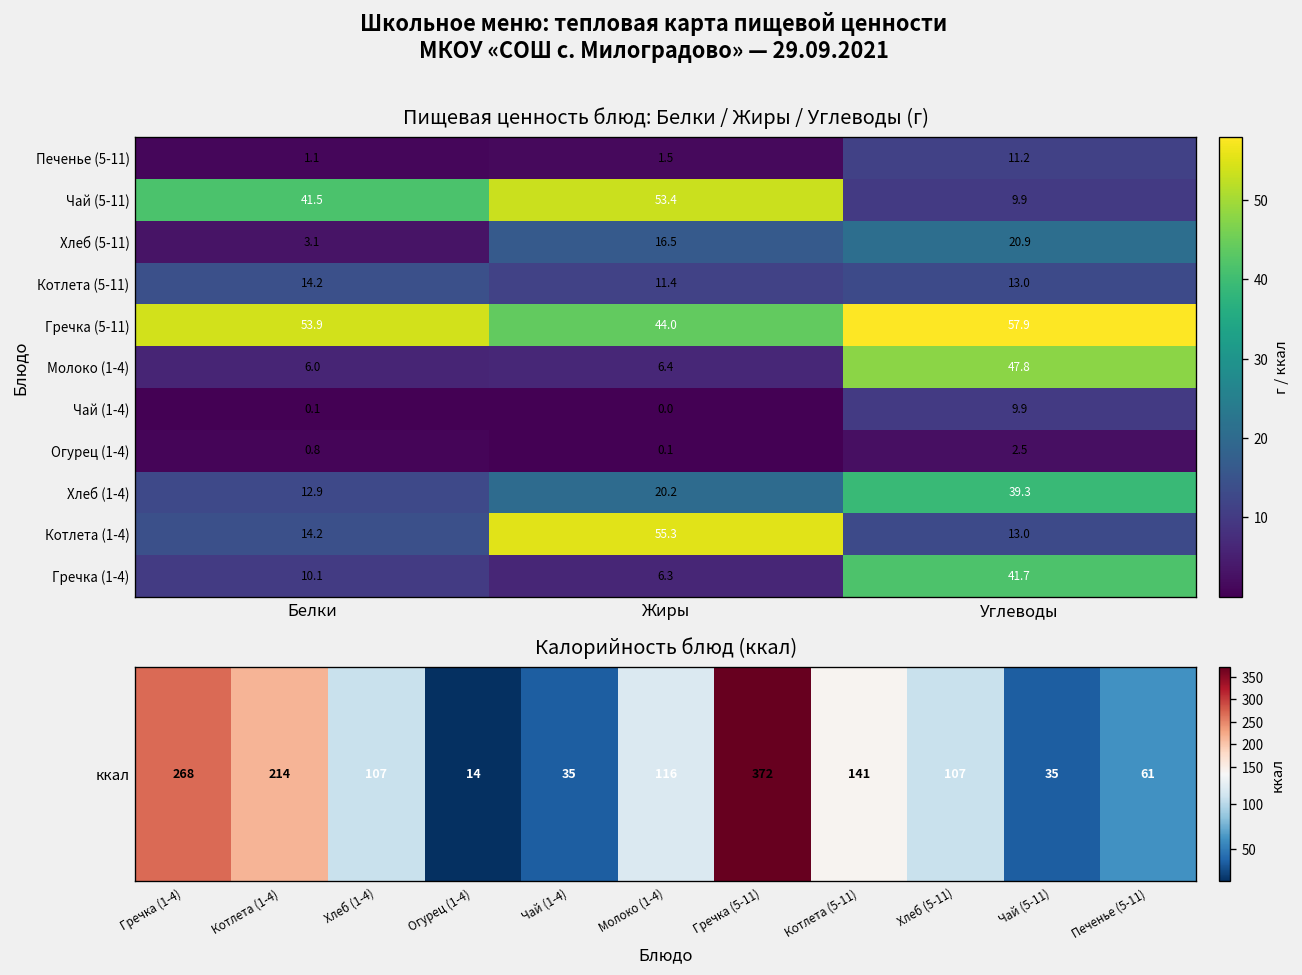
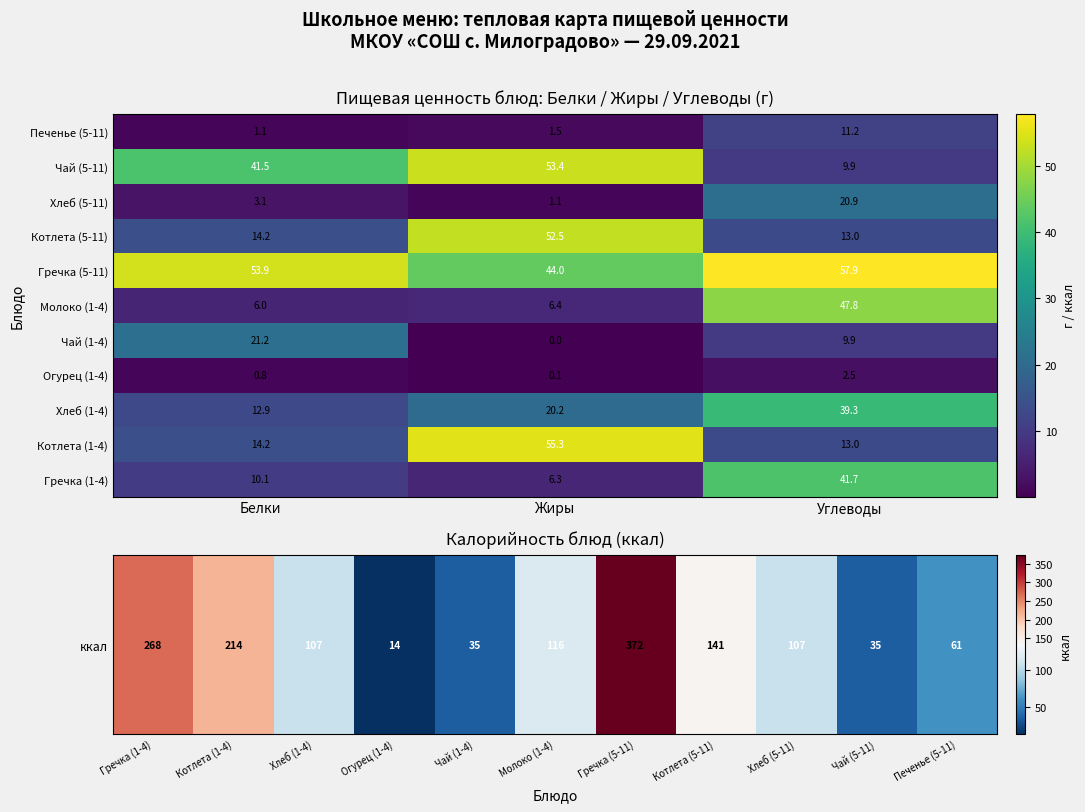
  {
    "Пищевая ценность блюд: Белки / Жиры / Углеводы (г)": {
      "Печенье (5-11)": {
        "Белки": 1.1,
        "Жиры": 1.5,
        "Углеводы": 11.2
      },
      "Чай (5-11)": {
        "Белки": 41.5,
        "Жиры": 53.4,
        "Углеводы": 9.9
      },
      "Хлеб (5-11)": {
        "Белки": 3.1,
-       "Жиры": 16.5,
+       "Жиры": 1.1,
        "Углеводы": 20.9
      },
      "Котлета (5-11)": {
        "Белки": 14.2,
-       "Жиры": 11.4,
+       "Жиры": 52.5,
        "Углеводы": 13.0
      },
      "Гречка (5-11)": {
        "Белки": 53.9,
        "Жиры": 44.0,
        "Углеводы": 57.9
      },
      "Молоко (1-4)": {
        "Белки": 6.0,
        "Жиры": 6.4,
        "Углеводы": 47.8
      },
      "Чай (1-4)": {
-       "Белки": 0.1,
+       "Белки": 21.2,
        "Жиры": 0.0,
        "Углеводы": 9.9
      },
      "Огурец (1-4)": {
        "Белки": 0.8,
        "Жиры": 0.1,
        "Углеводы": 2.5
      },
      "Хлеб (1-4)": {
        "Белки": 12.9,
        "Жиры": 20.2,
        "Углеводы": 39.3
      },
      "Котлета (1-4)": {
        "Белки": 14.2,
        "Жиры": 55.3,
        "Углеводы": 13.0
      },
      "Гречка (1-4)": {
        "Белки": 10.1,
        "Жиры": 6.3,
        "Углеводы": 41.7
      }
    },
    "Калорийность блюд (ккал)": {
      "ккал": {
        "Гречка (1-4)": 268,
        "Котлета (1-4)": 214,
        "Хлеб (1-4)": 107,
        "Огурец (1-4)": 14,
        "Чай (1-4)": 35,
        "Гречка (5-11)": 372,
        "Котлета (5-11)": 141,
        "Хлеб (5-11)": 107,
        "Чай (5-11)": 35,
        "Печенье (5-11)": 61
      }
    }
  }
